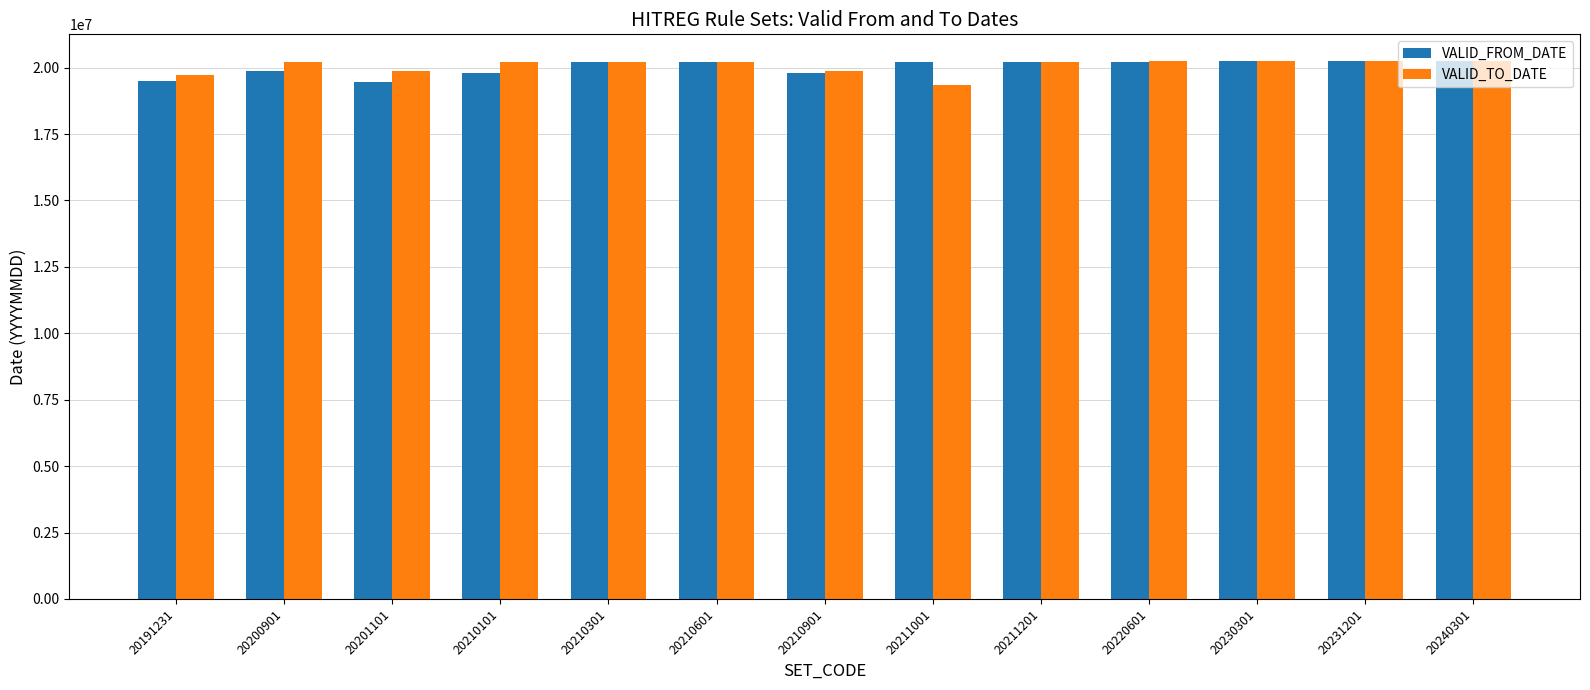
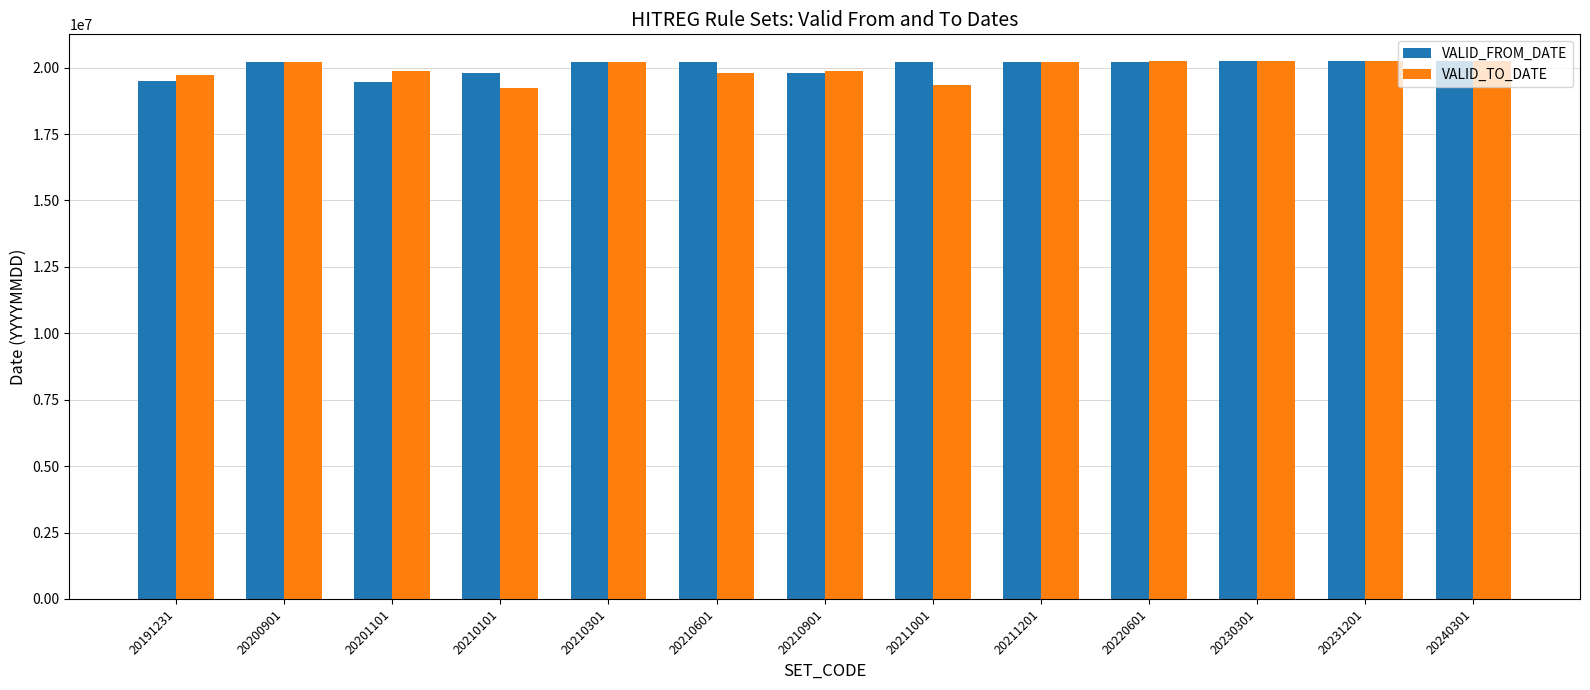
  {
    "VALID_FROM_DATE": {
      "20191231": 19500000,
-     "20200901": 19900000,
+     "20200901": 20200000,
      "20201101": 19500000,
      "20210101": 19800000,
      "20210301": 20200000,
      "20210601": 20200000,
      "20210901": 19800000,
      "20211001": 20200000,
      "20211201": 20200000,
      "20220601": 20200000,
      "20230301": 20200000,
      "20231201": 20200000
    },
    "VALID_TO_DATE": {
      "20191231": 19700000,
      "20200901": 20200000,
      "20201101": 19900000,
-     "20210101": 20200000,
+     "20210101": 19200000,
      "20210301": 20200000,
-     "20210601": 20200000,
+     "20210601": 19800000,
      "20210901": 19900000,
      "20211001": 19300000,
      "20211201": 20200000,
      "20220601": 20200000,
      "20230301": 20200000,
      "20231201": 20200000
    }
  }
